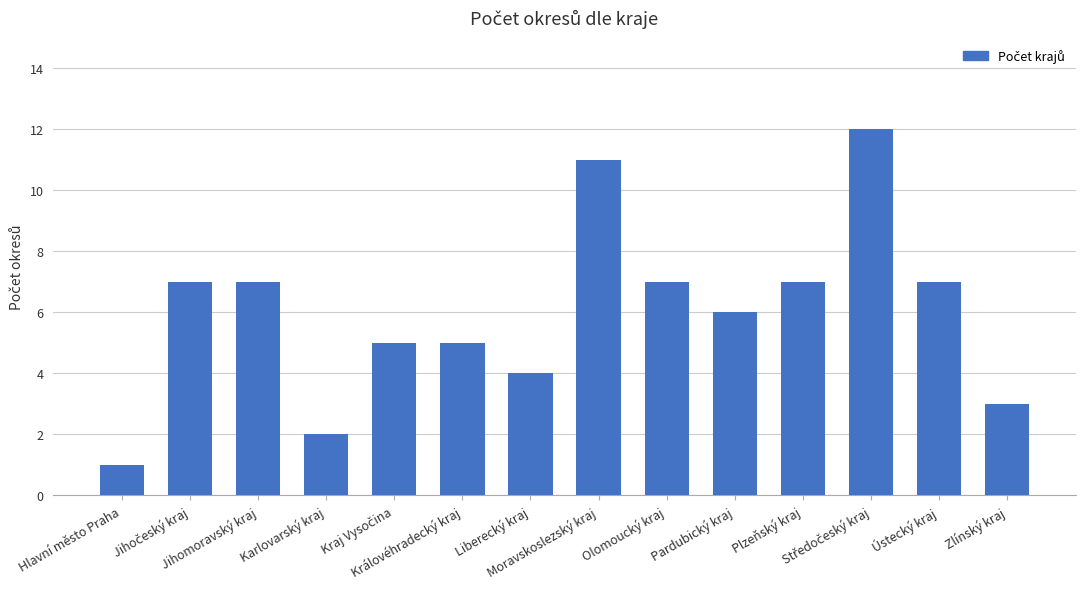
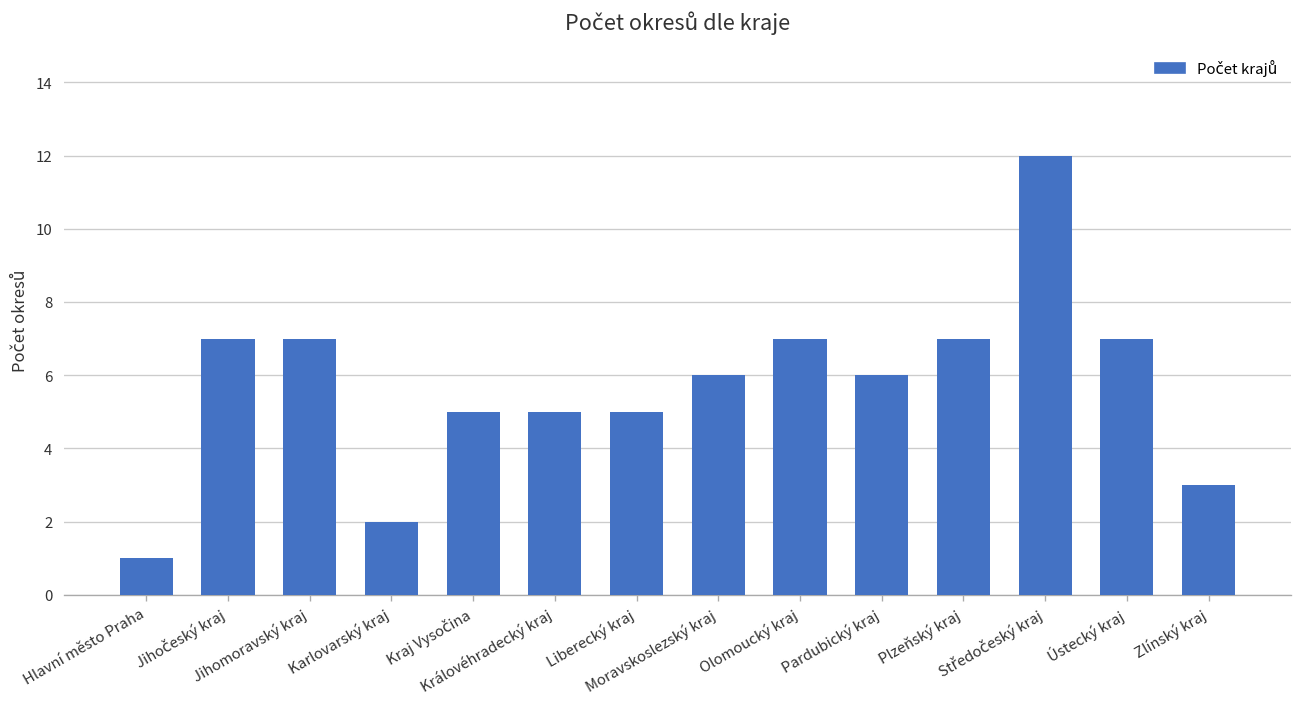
  {
    "Hlavní město Praha": 1,
    "Jihočeský kraj": 7,
    "Jihomoravský kraj": 7,
    "Karlovarský kraj": 2,
    "Kraj Vysočina": 5,
    "Královéhradecký kraj": 5,
-   "Liberecký kraj": 4,
-   "Moravskoslezský kraj": 11,
+   "Liberecký kraj": 5,
+   "Moravskoslezský kraj": 6,
    "Olomoucký kraj": 7,
    "Pardubický kraj": 6,
    "Plzeňský kraj": 7,
    "Středočeský kraj": 12,
    "Ústecký kraj": 7,
    "Zlínský kraj": 3
  }
